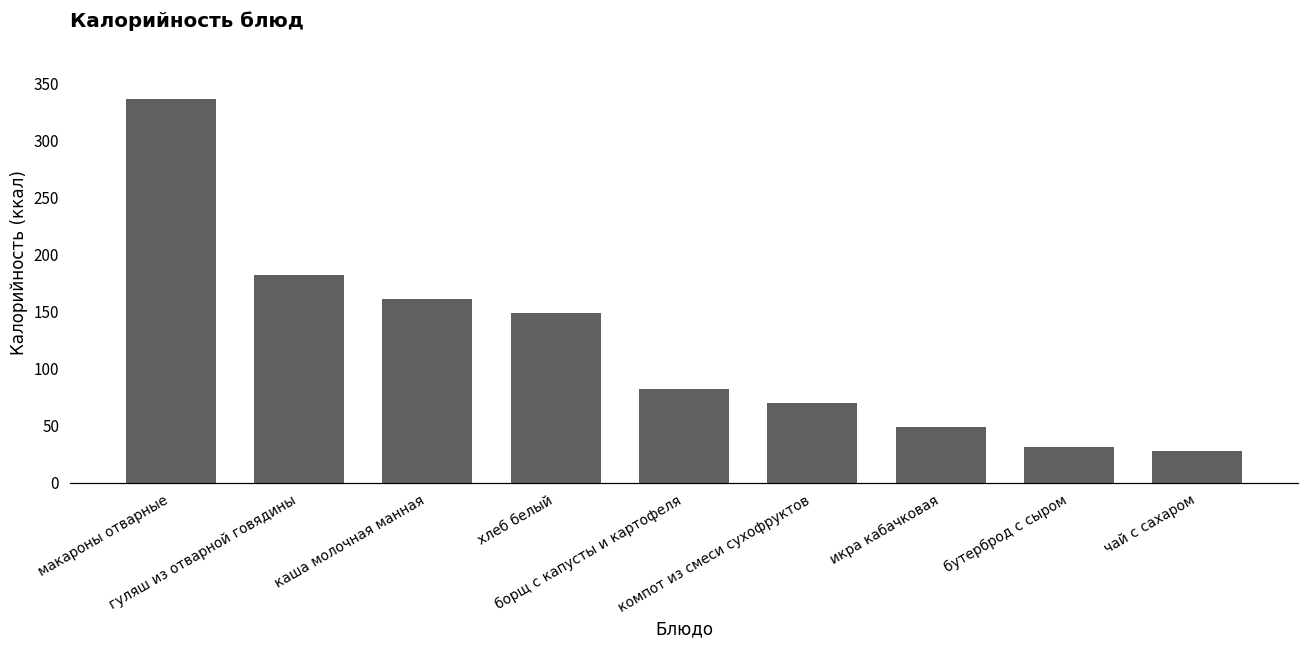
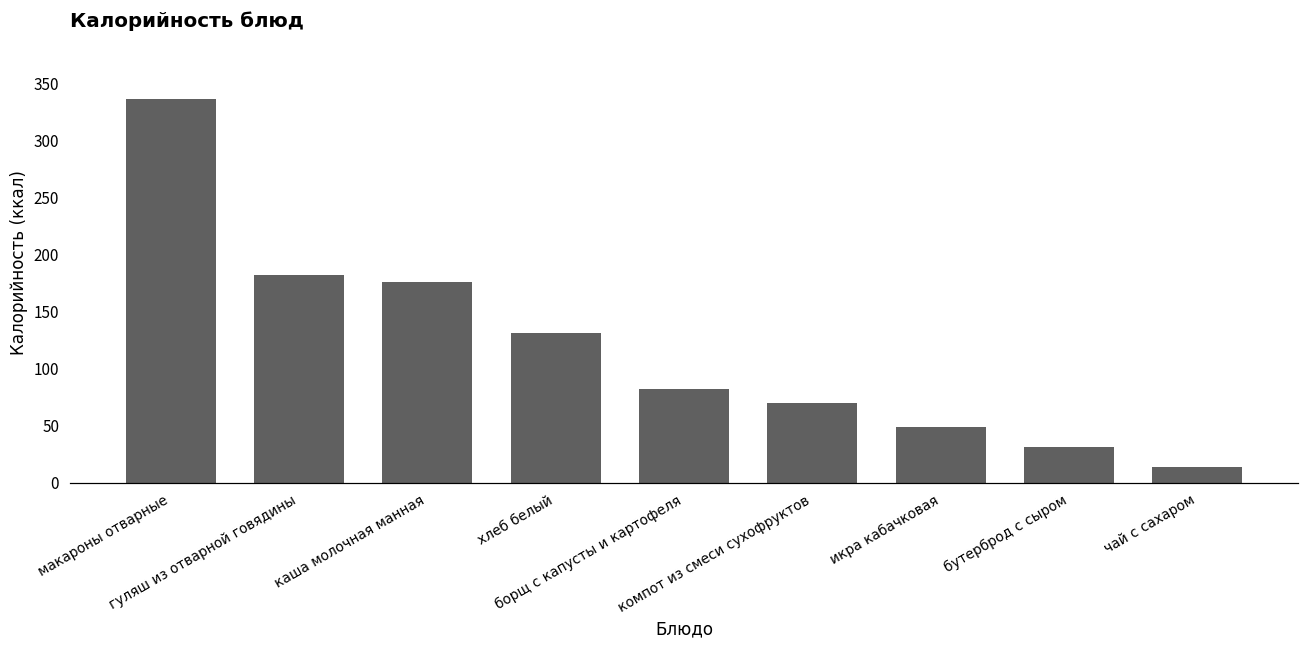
  {
    "макароны отварные": 337,
    "гуляш из отварной говядины": 182,
-   "каша молочная манная": 161,
-   "хлеб белый": 149,
+   "каша молочная манная": 176,
+   "хлеб белый": 131,
    "борщ с капусты и картофеля": 82,
    "компот из смеси сухофруктов": 70,
    "икра кабачковая": 49,
    "бутерброд с сыром": 31,
-   "чай с сахаром": 28
+   "чай с сахаром": 14
  }
